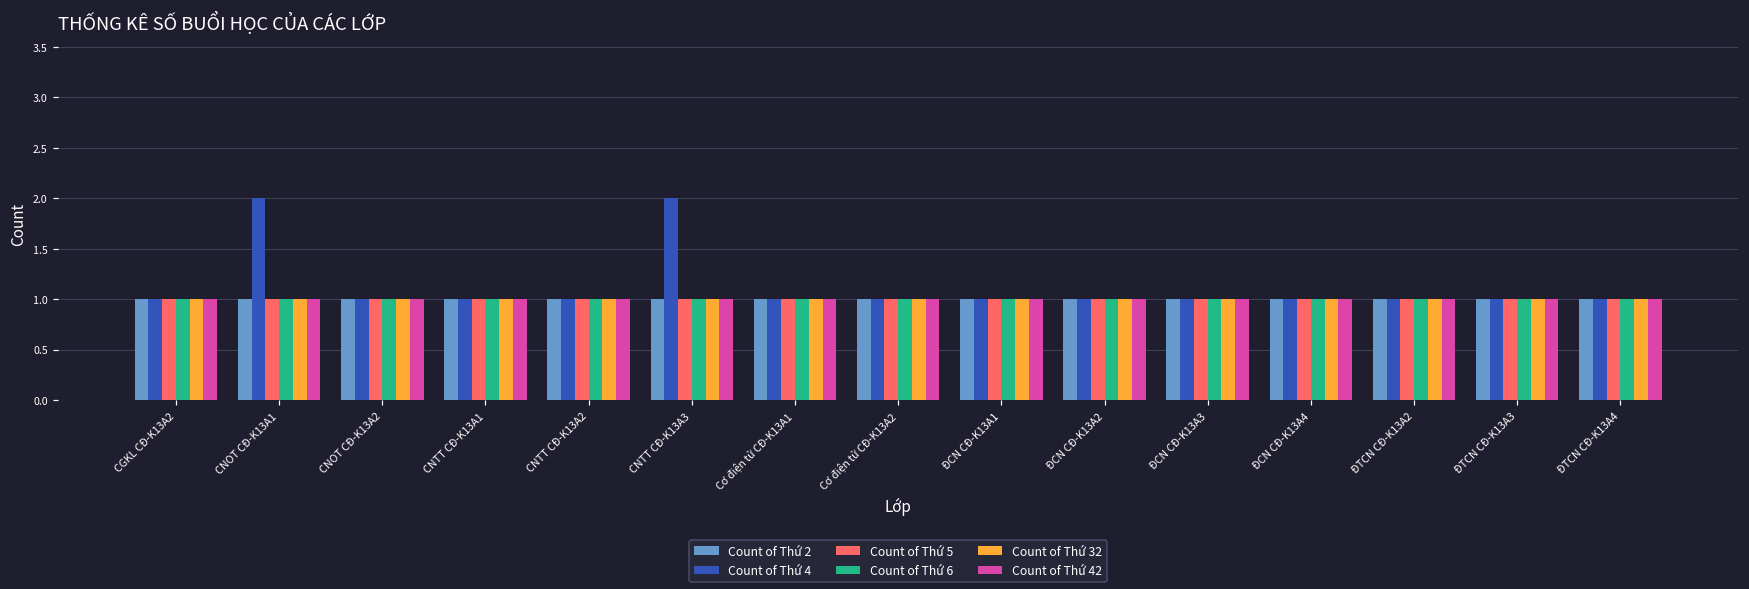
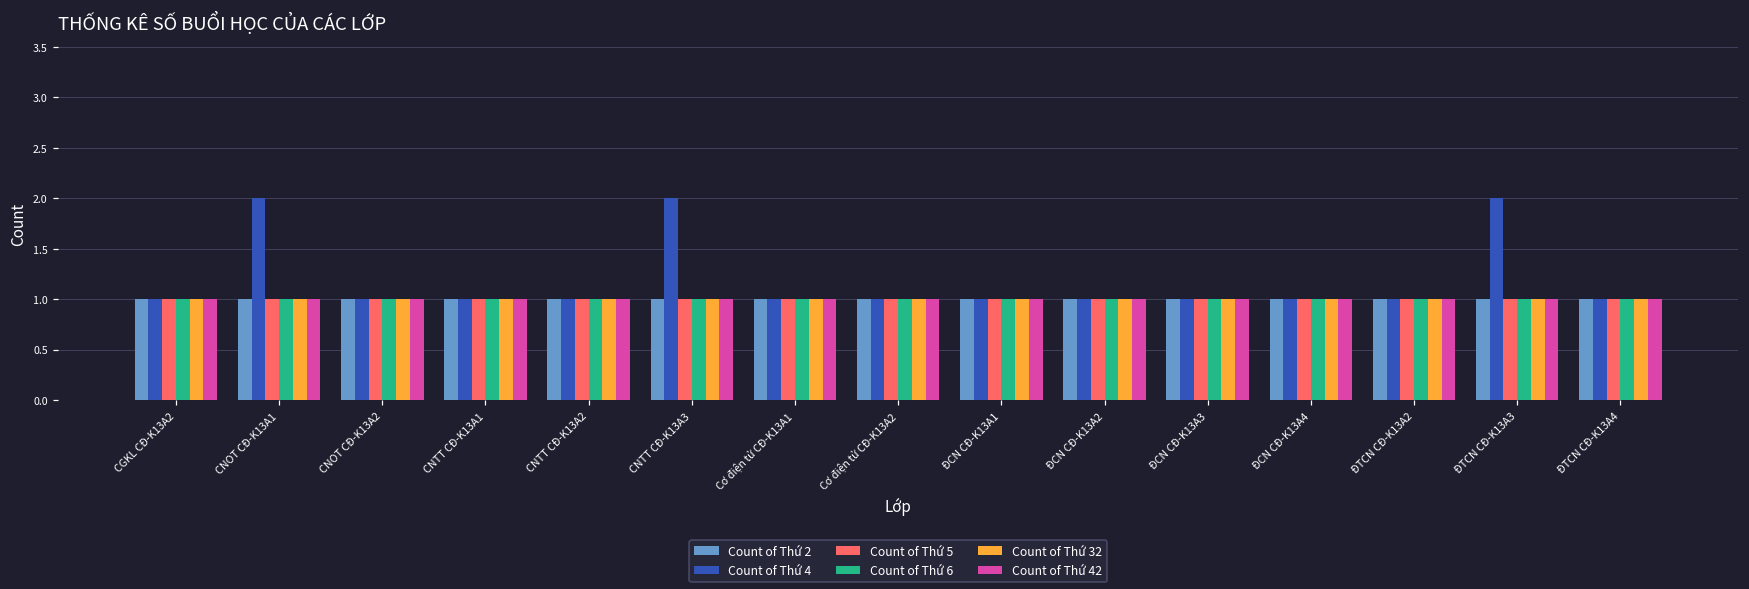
  {
    "Count of Thứ 2": {
      "CGKL CĐ-K13A2": 1,
      "CNOT CĐ-K13A1": 1,
      "CNOT CĐ-K13A2": 1,
      "CNTT CĐ-K13A1": 1,
      "CNTT CĐ-K13A2": 1,
      "CNTT CĐ-K13A3": 1,
      "Cơ điện tử CĐ-K13A1": 1,
      "Cơ điện tử CĐ-K13A2": 1,
      "ĐCN CĐ-K13A1": 1,
      "ĐCN CĐ-K13A2": 1,
      "ĐCN CĐ-K13A3": 1,
      "ĐCN CĐ-K13A4": 1,
      "ĐTCN CĐ-K13A2": 1,
      "ĐTCN CĐ-K13A3": 1,
      "ĐTCN CĐ-K13A4": 1
    },
    "Count of Thứ 4": {
      "CGKL CĐ-K13A2": 1,
      "CNOT CĐ-K13A1": 2,
      "CNOT CĐ-K13A2": 1,
      "CNTT CĐ-K13A1": 1,
      "CNTT CĐ-K13A2": 1,
      "CNTT CĐ-K13A3": 2,
      "Cơ điện tử CĐ-K13A1": 1,
      "Cơ điện tử CĐ-K13A2": 1,
      "ĐCN CĐ-K13A1": 1,
      "ĐCN CĐ-K13A2": 1,
      "ĐCN CĐ-K13A3": 1,
      "ĐCN CĐ-K13A4": 1,
      "ĐTCN CĐ-K13A2": 1,
-     "ĐTCN CĐ-K13A3": 1,
+     "ĐTCN CĐ-K13A3": 2,
      "ĐTCN CĐ-K13A4": 1
    },
    "Count of Thứ 5": {
      "CGKL CĐ-K13A2": 1,
      "CNOT CĐ-K13A1": 1,
      "CNOT CĐ-K13A2": 1,
      "CNTT CĐ-K13A1": 1,
      "CNTT CĐ-K13A2": 1,
      "CNTT CĐ-K13A3": 1,
      "Cơ điện tử CĐ-K13A1": 1,
      "Cơ điện tử CĐ-K13A2": 1,
      "ĐCN CĐ-K13A1": 1,
      "ĐCN CĐ-K13A2": 1,
      "ĐCN CĐ-K13A3": 1,
      "ĐCN CĐ-K13A4": 1,
      "ĐTCN CĐ-K13A2": 1,
      "ĐTCN CĐ-K13A3": 1,
      "ĐTCN CĐ-K13A4": 1
    },
    "Count of Thứ 6": {
      "CGKL CĐ-K13A2": 1,
      "CNOT CĐ-K13A1": 1,
      "CNOT CĐ-K13A2": 1,
      "CNTT CĐ-K13A1": 1,
      "CNTT CĐ-K13A2": 1,
      "CNTT CĐ-K13A3": 1,
      "Cơ điện tử CĐ-K13A1": 1,
      "Cơ điện tử CĐ-K13A2": 1,
      "ĐCN CĐ-K13A1": 1,
      "ĐCN CĐ-K13A2": 1,
      "ĐCN CĐ-K13A3": 1,
      "ĐCN CĐ-K13A4": 1,
      "ĐTCN CĐ-K13A2": 1,
      "ĐTCN CĐ-K13A3": 1,
      "ĐTCN CĐ-K13A4": 1
    },
    "Count of Thứ 32": {
      "CGKL CĐ-K13A2": 1,
      "CNOT CĐ-K13A1": 1,
      "CNOT CĐ-K13A2": 1,
      "CNTT CĐ-K13A1": 1,
      "CNTT CĐ-K13A2": 1,
      "CNTT CĐ-K13A3": 1,
      "Cơ điện tử CĐ-K13A1": 1,
      "Cơ điện tử CĐ-K13A2": 1,
      "ĐCN CĐ-K13A1": 1,
      "ĐCN CĐ-K13A2": 1,
      "ĐCN CĐ-K13A3": 1,
      "ĐCN CĐ-K13A4": 1,
      "ĐTCN CĐ-K13A2": 1,
      "ĐTCN CĐ-K13A3": 1,
      "ĐTCN CĐ-K13A4": 1
    },
    "Count of Thứ 42": {
      "CGKL CĐ-K13A2": 1,
      "CNOT CĐ-K13A1": 1,
      "CNOT CĐ-K13A2": 1,
      "CNTT CĐ-K13A1": 1,
      "CNTT CĐ-K13A2": 1,
      "CNTT CĐ-K13A3": 1,
      "Cơ điện tử CĐ-K13A1": 1,
      "Cơ điện tử CĐ-K13A2": 1,
      "ĐCN CĐ-K13A1": 1,
      "ĐCN CĐ-K13A2": 1,
      "ĐCN CĐ-K13A3": 1,
      "ĐCN CĐ-K13A4": 1,
      "ĐTCN CĐ-K13A2": 1,
      "ĐTCN CĐ-K13A3": 1,
      "ĐTCN CĐ-K13A4": 1
    }
  }
